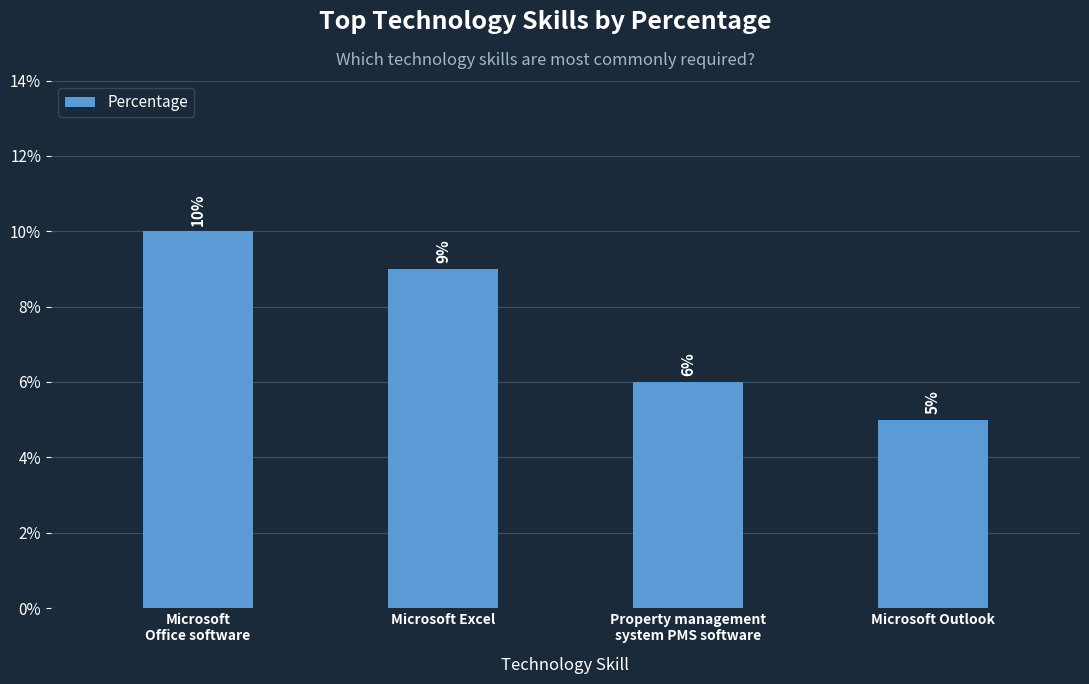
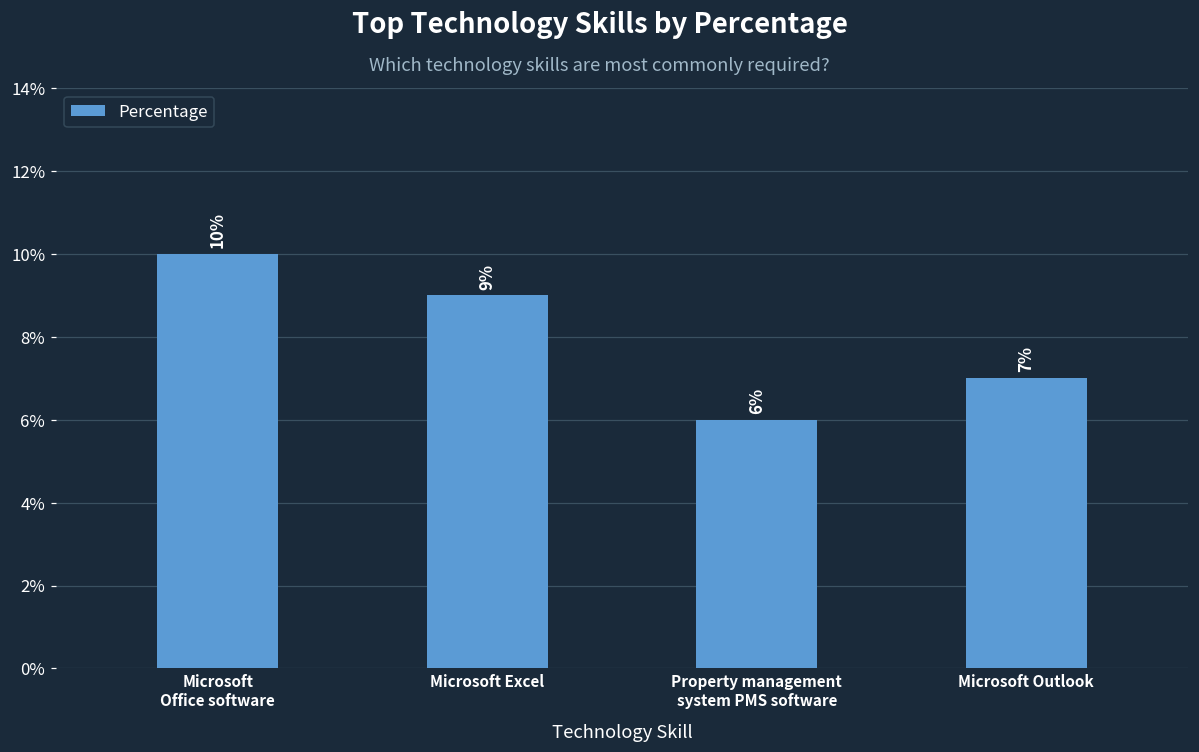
  {
    "Microsoft Office software": "10%",
    "Microsoft Excel": "9%",
    "Property management system PMS software": "6%",
-   "Microsoft Outlook": "5%"
+   "Microsoft Outlook": "7%"
  }
